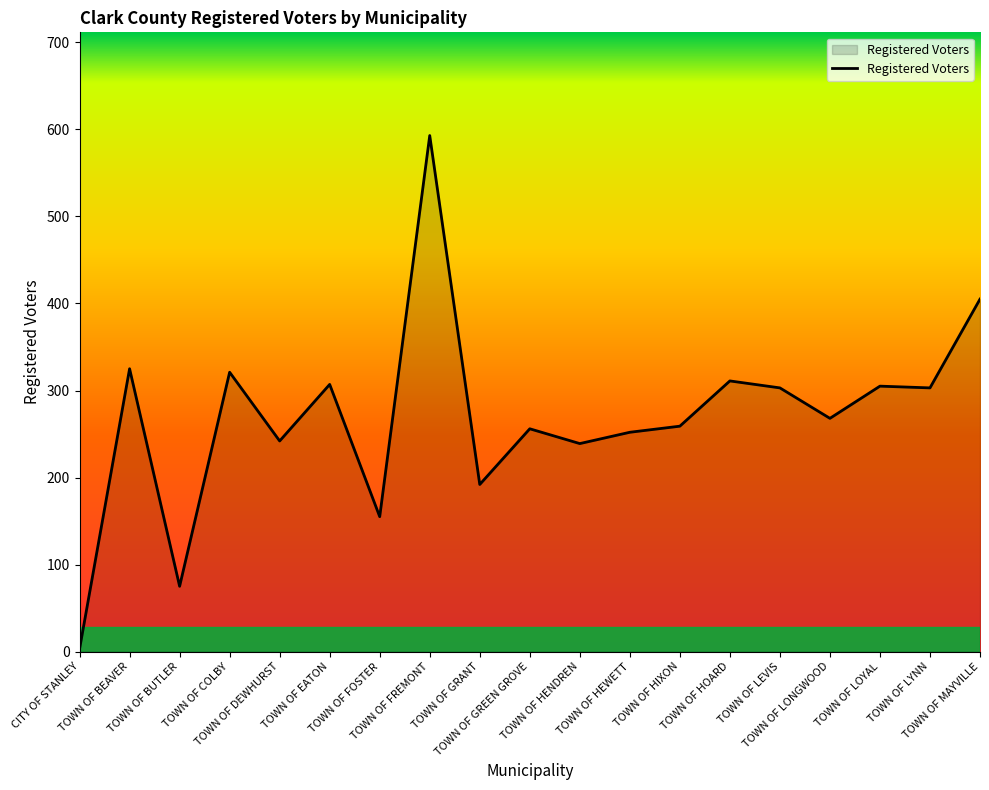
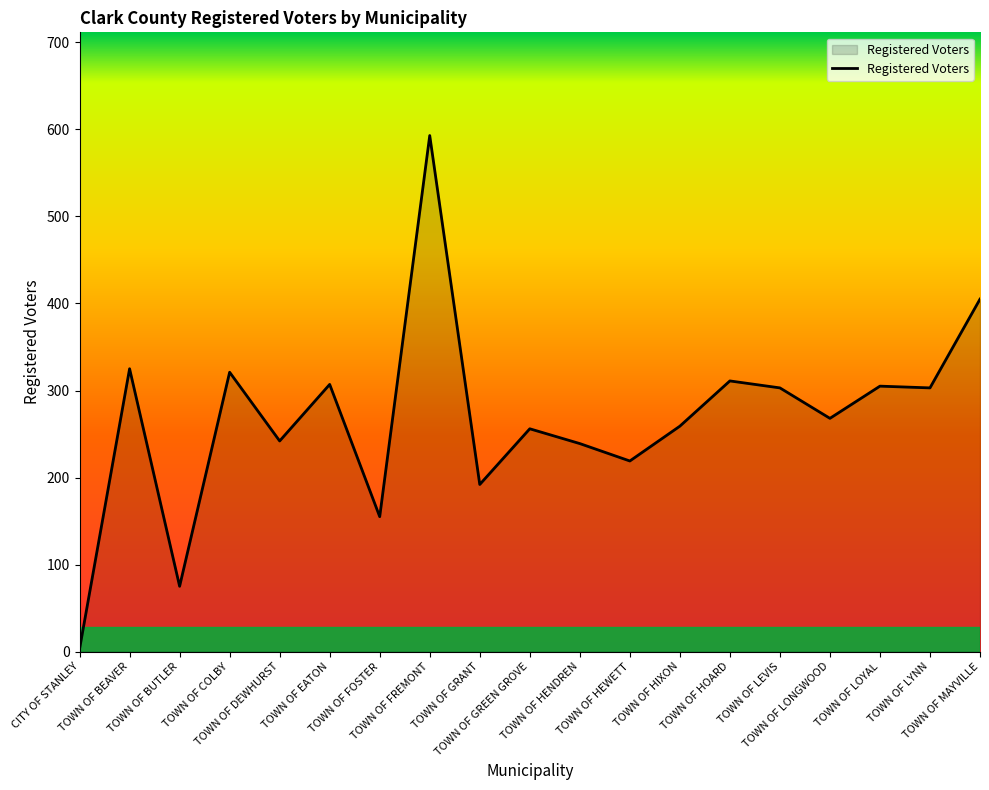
  {
    "TOWN OF BEAVER": 330,
    "TOWN OF BUTLER": 80,
    "TOWN OF COLBY": 320,
    "TOWN OF DEWHURST": 240,
    "TOWN OF EATON": 310,
    "TOWN OF FOSTER": 160,
    "TOWN OF FREMONT": 590,
    "TOWN OF GRANT": 190,
    "TOWN OF GREEN GROVE": 260,
    "TOWN OF HENDREN": 240,
-   "TOWN OF HEWETT": 250,
+   "TOWN OF HEWETT": 220,
    "TOWN OF HIXON": 260,
    "TOWN OF HOARD": 310,
    "TOWN OF LEVIS": 300,
    "TOWN OF LONGWOOD": 270,
    "TOWN OF LOYAL": 310,
    "TOWN OF LYNN": 300,
    "TOWN OF MAYVILLE": 410
  }
